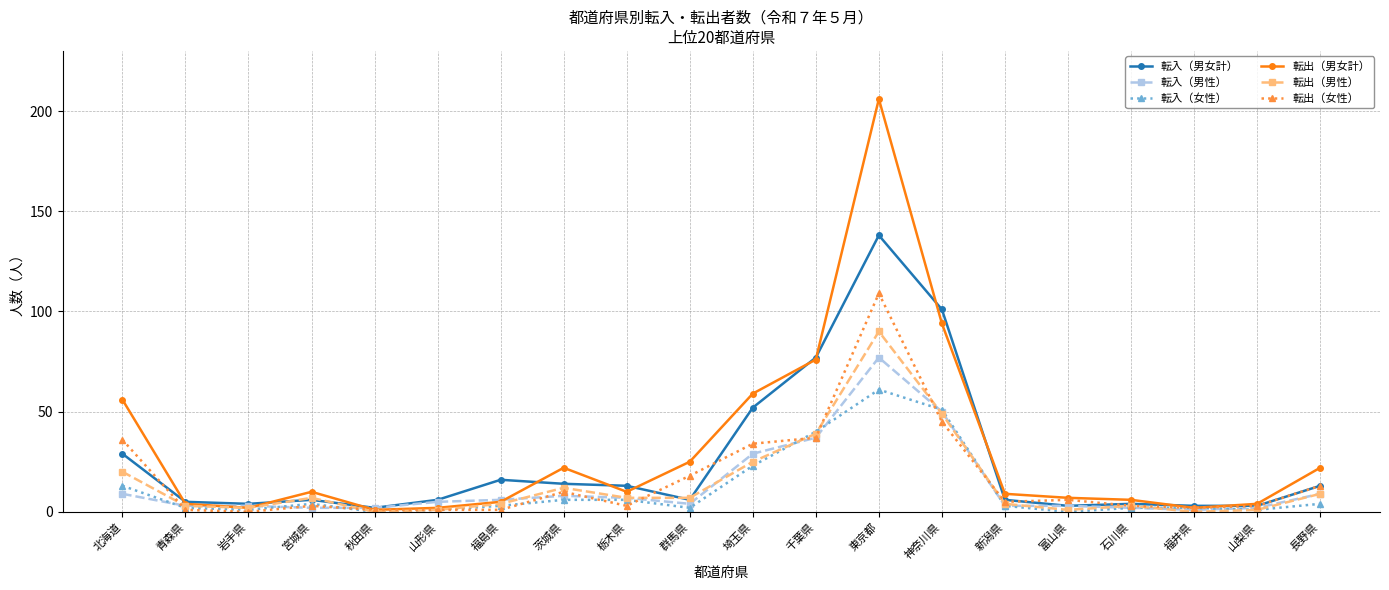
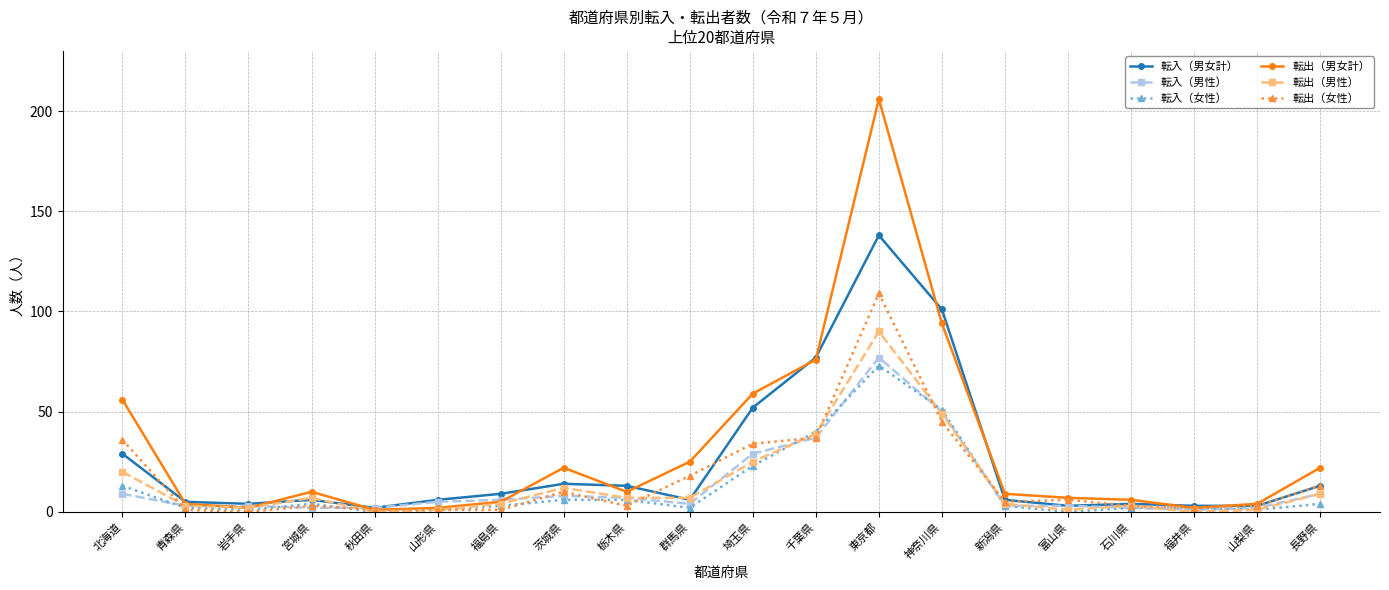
  {
    "転入（男女計）": {
      "北海道": 29,
-     "福島県": 16,
+     "福島県": 9,
      "茨城県": 14,
      "栃木県": 13,
      "埼玉県": 52,
      "東京都": 138,
      "神奈川県": 101
    },
    "転入（男性）": {
      "北海道": 9,
      "茨城県": 8,
      "群馬県": 4,
      "埼玉県": 29,
      "東京都": 77
    },
    "転入（女性）": {
      "北海道": 13,
      "茨城県": 6,
      "群馬県": 2,
      "埼玉県": 23,
-     "東京都": 61,
+     "東京都": 73,
      "長野県": 4
    },
    "転出（男性）": {
      "北海道": 20,
      "茨城県": 12,
      "埼玉県": 25,
      "東京都": 90
    }
  }
